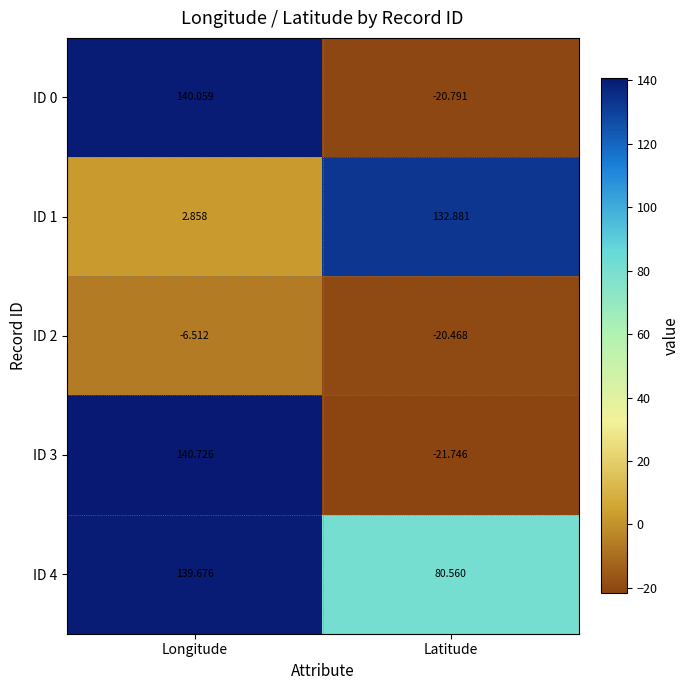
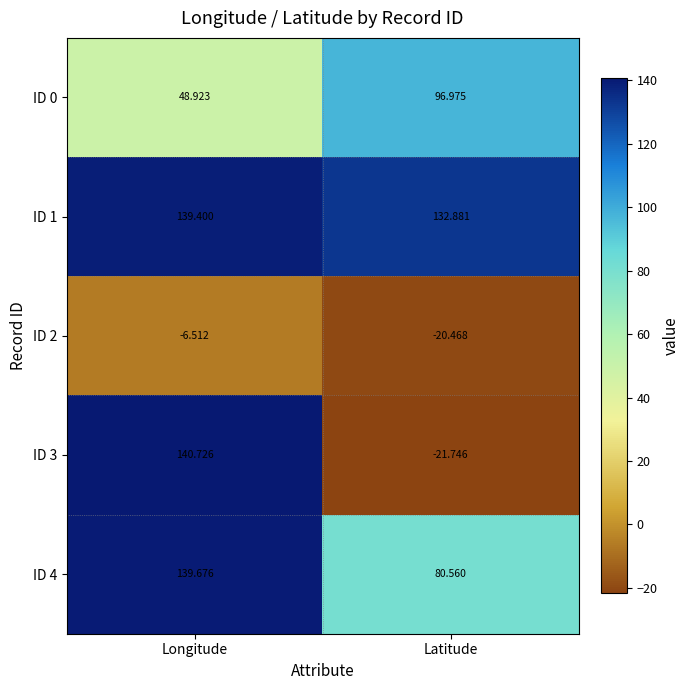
  {
    "ID 0": {
-     "Longitude": 140.059,
-     "Latitude": -20.791
+     "Longitude": 48.923,
+     "Latitude": 96.975
    },
    "ID 1": {
-     "Longitude": 2.858,
+     "Longitude": 139.400,
      "Latitude": 132.881
    },
    "ID 2": {
      "Longitude": -6.512,
      "Latitude": -20.468
    },
    "ID 3": {
      "Longitude": 140.726,
      "Latitude": -21.746
    },
    "ID 4": {
      "Longitude": 139.676,
      "Latitude": 80.560
    }
  }
